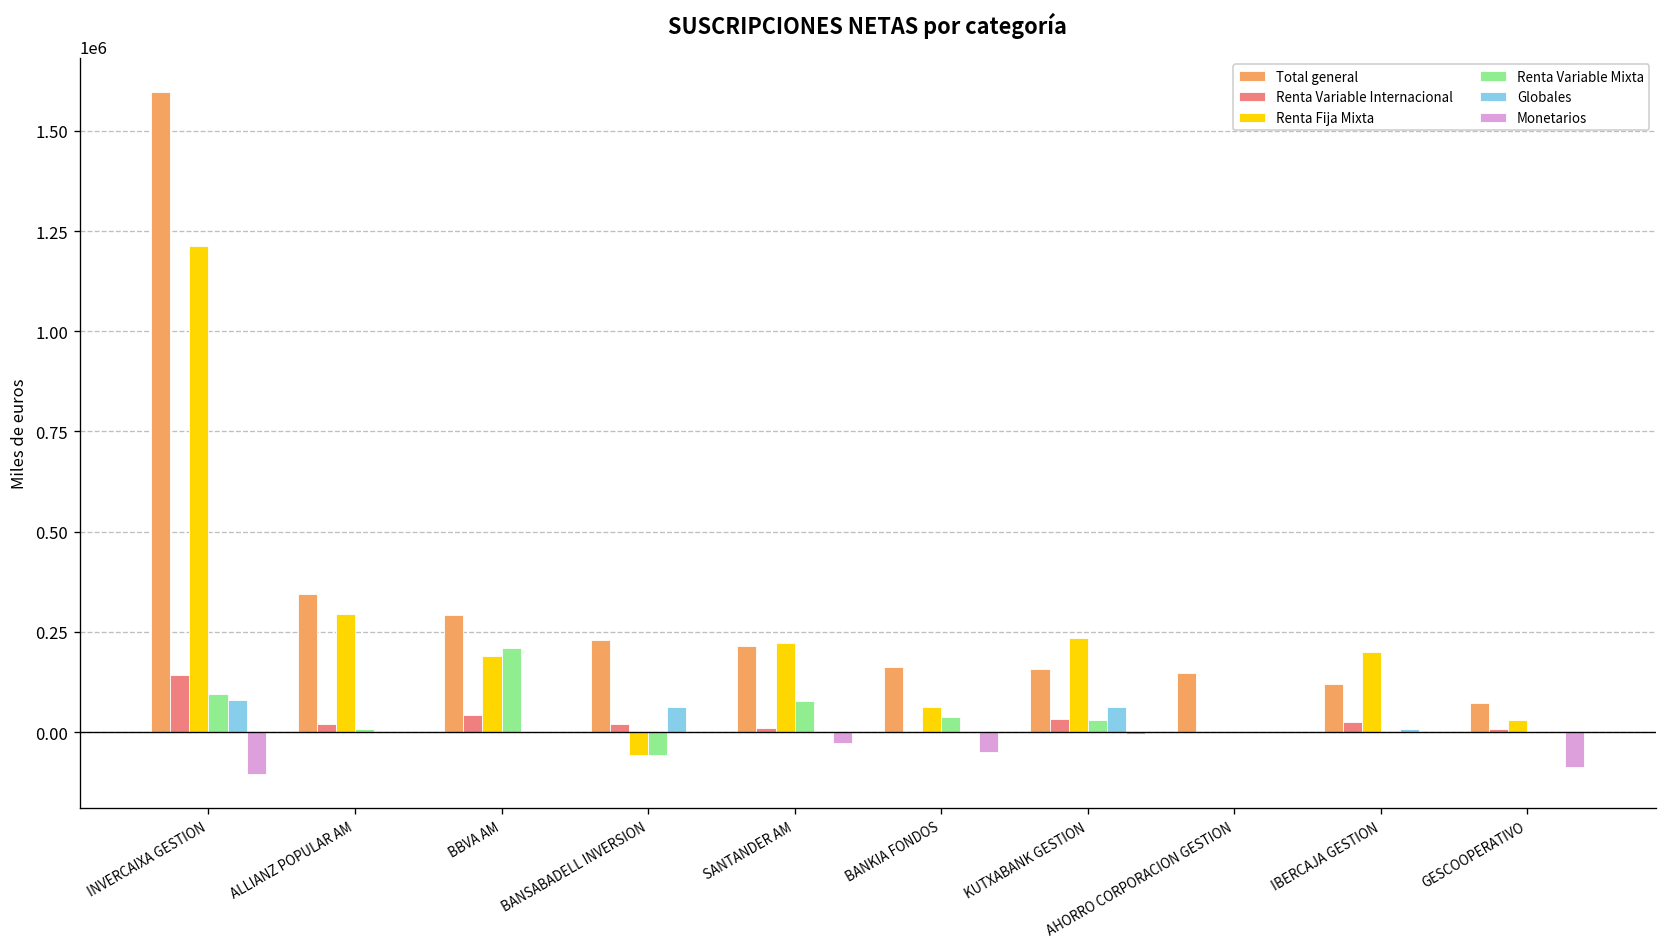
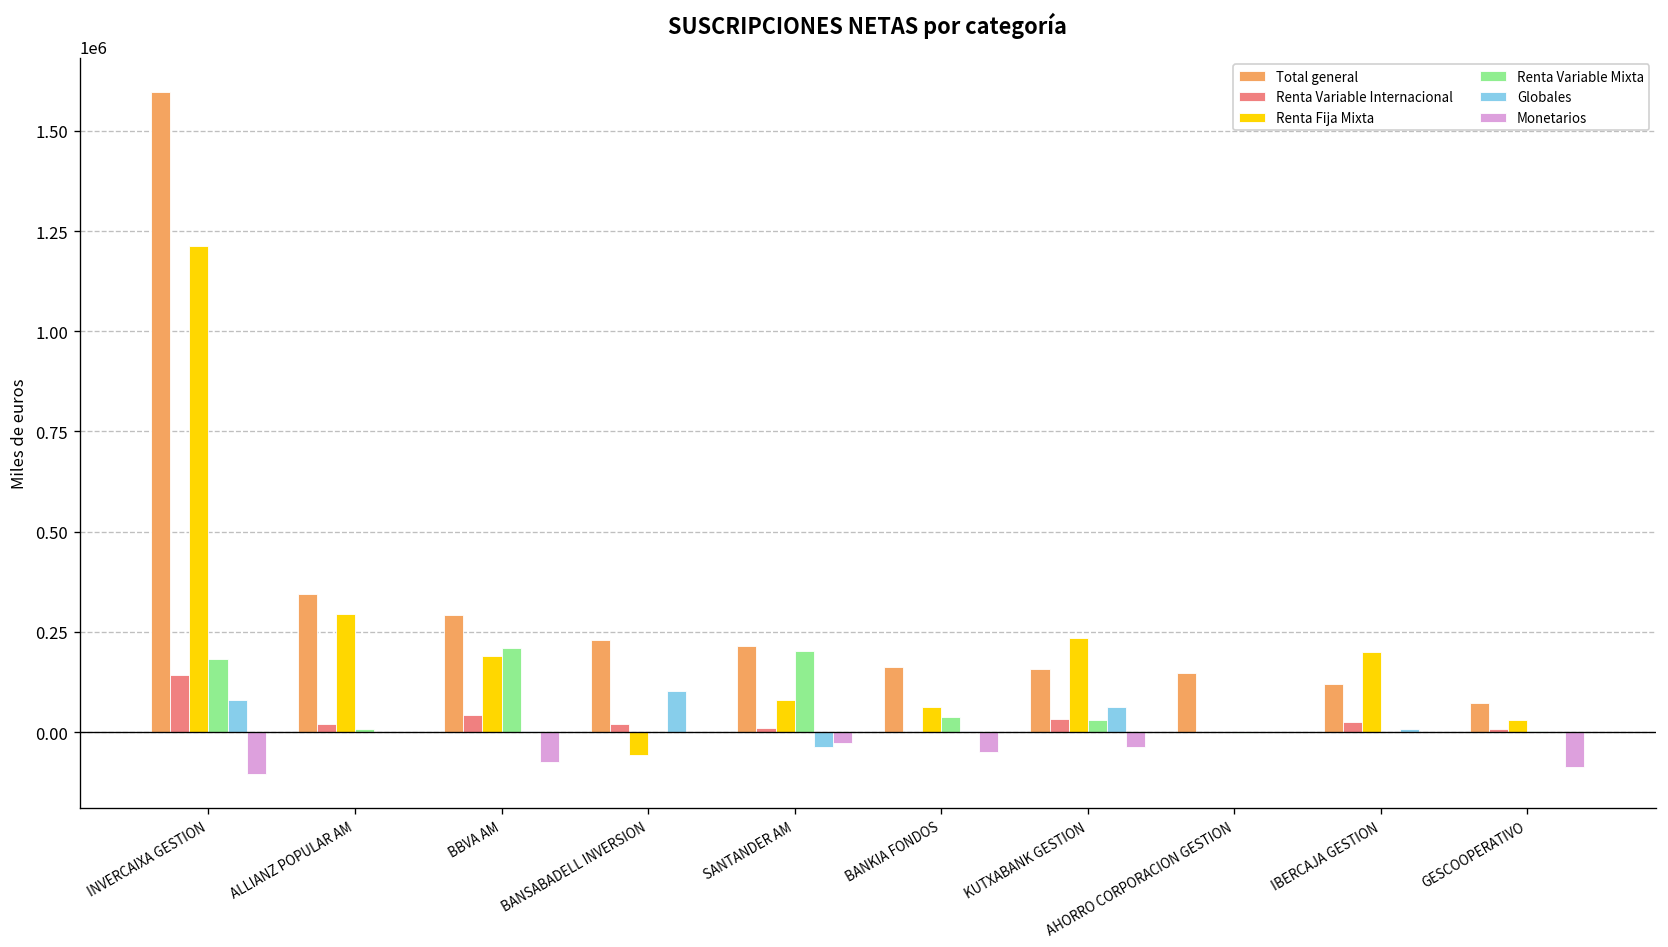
  {
    "Renta Fija Mixta": {
      "INVERCAIXA GESTION": 1210000,
      "ALLIANZ POPULAR AM": 300000,
      "BBVA AM": 190000,
      "BANSABADELL INVERSION": -60000,
-     "SANTANDER AM": 220000,
+     "SANTANDER AM": 80000,
      "BANKIA FONDOS": 60000,
      "KUTXABANK GESTION": 240000,
      "IBERCAJA GESTION": 200000,
      "GESCOOPERATIVO": 30000
    },
    "Renta Variable Mixta": {
-     "INVERCAIXA GESTION": 100000,
+     "INVERCAIXA GESTION": 180000,
      "ALLIANZ POPULAR AM": 10000,
      "BBVA AM": 210000,
-     "BANSABADELL INVERSION": -60000,
-     "SANTANDER AM": 80000,
+     "BANSABADELL INVERSION": 0,
+     "SANTANDER AM": 200000,
      "BANKIA FONDOS": 40000,
      "KUTXABANK GESTION": 30000
    },
    "Globales": {
      "INVERCAIXA GESTION": 80000,
-     "BANSABADELL INVERSION": 60000,
-     "SANTANDER AM": 0,
+     "BANSABADELL INVERSION": 100000,
+     "SANTANDER AM": -40000,
      "KUTXABANK GESTION": 60000,
      "IBERCAJA GESTION": 10000,
      "GESCOOPERATIVO": 0
    },
    "Monetarios": {
      "INVERCAIXA GESTION": -100000,
      "ALLIANZ POPULAR AM": 0,
-     "BBVA AM": 0,
+     "BBVA AM": -70000,
      "BANSABADELL INVERSION": 0,
      "SANTANDER AM": -30000,
      "BANKIA FONDOS": -50000,
-     "KUTXABANK GESTION": 0,
+     "KUTXABANK GESTION": -40000,
      "IBERCAJA GESTION": 0,
      "GESCOOPERATIVO": -90000
    }
  }
